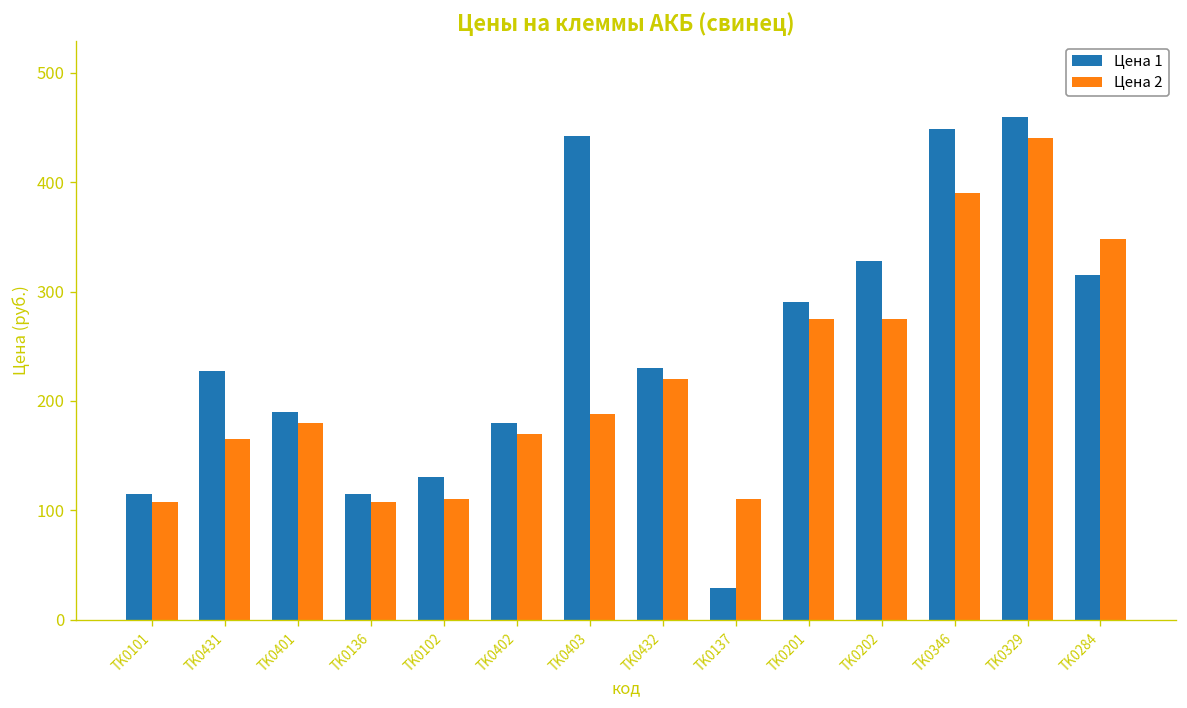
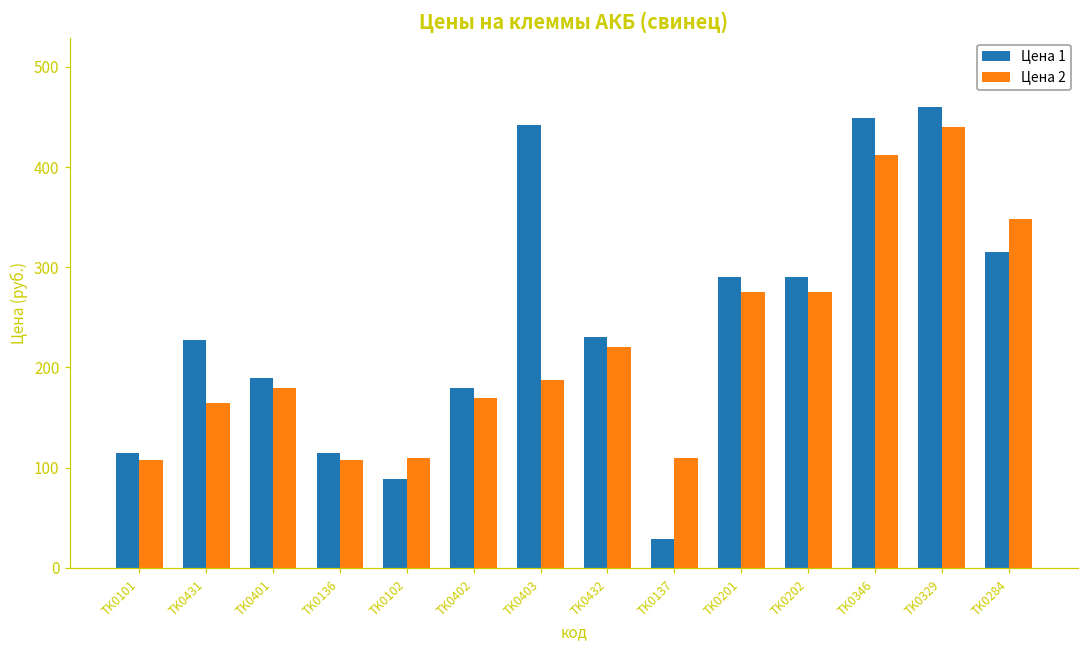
  {
    "Цена 1": {
      "TK0101": 120,
      "TK0431": 230,
      "TK0401": 190,
      "TK0136": 120,
-     "TK0102": 130,
+     "TK0102": 90,
      "TK0402": 180,
      "TK0403": 440,
      "TK0432": 230,
      "TK0137": 30,
      "TK0201": 290,
-     "TK0202": 330,
+     "TK0202": 290,
      "TK0346": 450,
      "TK0329": 460,
      "TK0284": 320
    },
    "Цена 2": {
      "TK0101": 110,
      "TK0431": 170,
      "TK0401": 180,
      "TK0136": 110,
      "TK0102": 110,
      "TK0402": 170,
      "TK0403": 190,
      "TK0432": 220,
      "TK0137": 110,
      "TK0201": 280,
      "TK0202": 280,
-     "TK0346": 390,
+     "TK0346": 410,
      "TK0329": 440,
      "TK0284": 350
    }
  }
